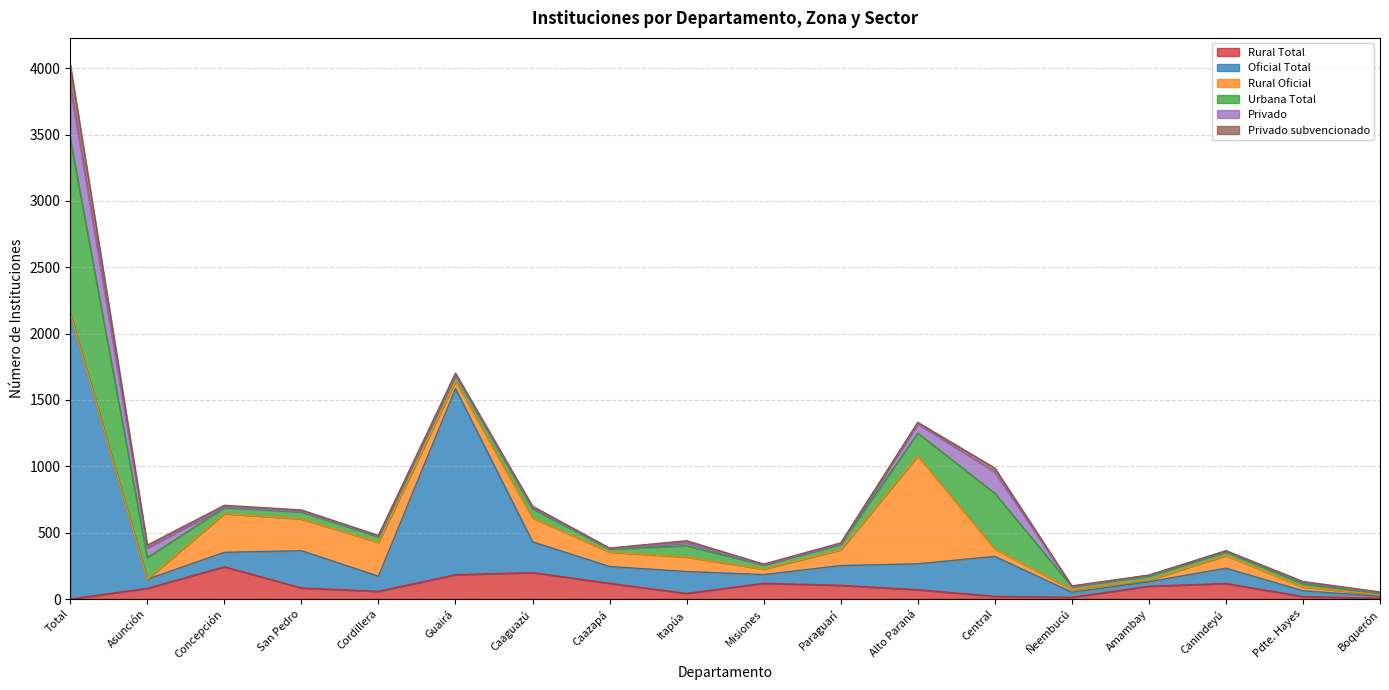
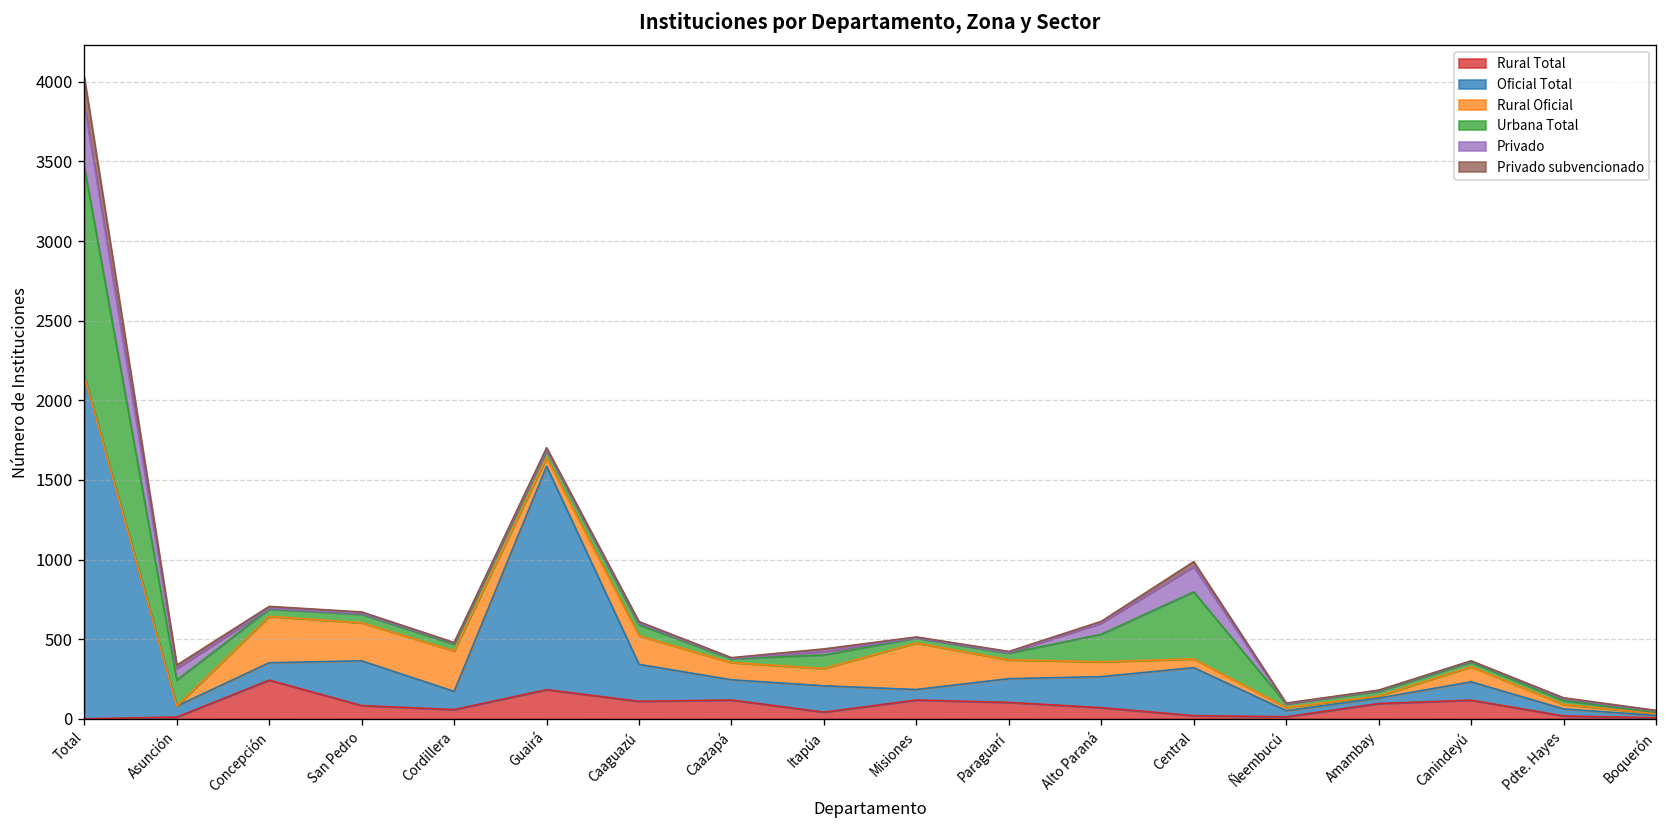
  {
    "Rural Total": {
      "Total": 0,
-     "Asunción": 80,
+     "Asunción": 10,
      "Concepción": 240,
      "San Pedro": 80,
      "Cordillera": 60,
      "Guairá": 180,
-     "Caaguazú": 200,
+     "Caaguazú": 110,
      "Caazapá": 120,
      "Itapúa": 40,
      "Misiones": 120,
      "Paraguarí": 100,
      "Alto Paraná": 70,
      "Central": 20,
      "Ñeembucú": 10,
      "Amambay": 100,
      "Canindeyú": 120,
      "Pdte. Hayes": 20
    },
    "Oficial Total": {
      "Concepción": 110,
      "San Pedro": 280,
      "Cordillera": 110,
      "Guairá": 1400,
      "Caaguazú": 230,
      "Caazapá": 130,
      "Itapúa": 170,
      "Misiones": 70,
      "Paraguarí": 150,
      "Alto Paraná": 200,
      "Central": 300,
      "Ñeembucú": 40,
      "Canindeyú": 120,
      "Pdte. Hayes": 40
    },
    "Rural Oficial": {
      "Concepción": 290,
      "San Pedro": 240,
      "Cordillera": 250,
      "Guairá": 50,
      "Caaguazú": 180,
      "Caazapá": 110,
      "Itapúa": 110,
-     "Misiones": 40,
+     "Misiones": 290,
      "Paraguarí": 120,
-     "Alto Paraná": 810,
+     "Alto Paraná": 90,
      "Central": 60,
      "Ñeembucú": 20,
      "Canindeyú": 100,
      "Pdte. Hayes": 30
    },
    "Urbana Total": {
      "Total": 1310,
      "Asunción": 160,
      "Itapúa": 90,
      "Alto Paraná": 170,
      "Central": 420
    },
    "Privado": {
      "Total": 390,
      "Asunción": 70,
      "Central": 160
    },
    "Privado subvencionado": {
      "Total": 170,
      "Asunción": 20,
      "Central": 30
    }
  }
